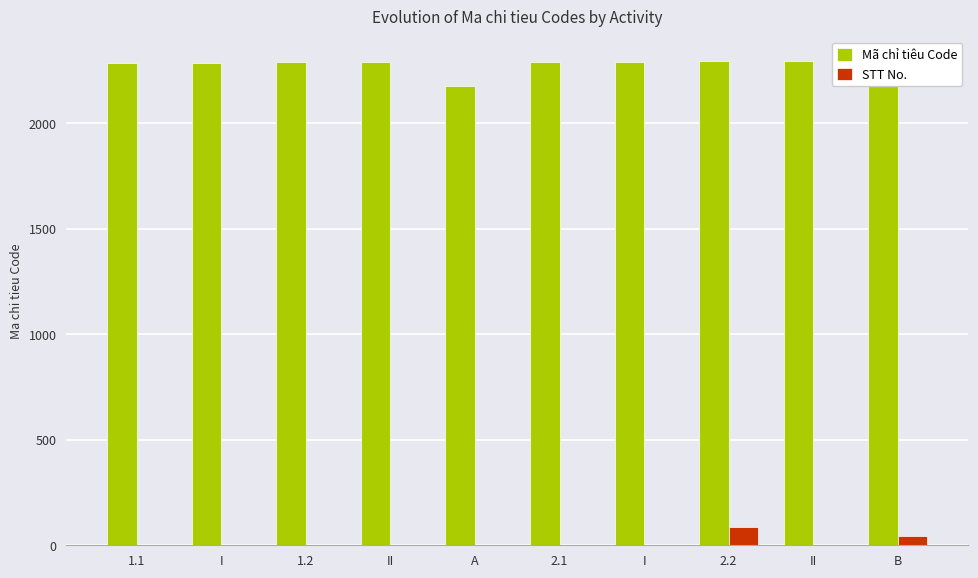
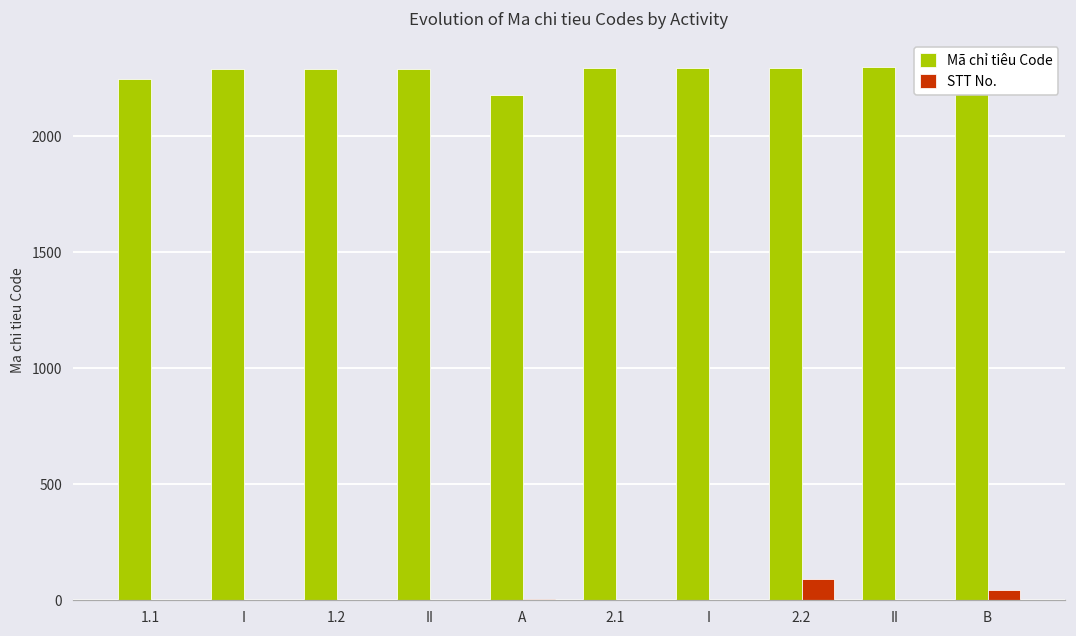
  {
    "Mã chỉ tiêu Code": {
-     "1.1": 2290,
+     "1.1": 2240,
      "1.2": 2290,
      "A": 2180,
      "2.1": 2290,
      "2.2": 2300
    },
    "STT No.": {
      "2.2": 90,
      "B": 40
    }
  }
